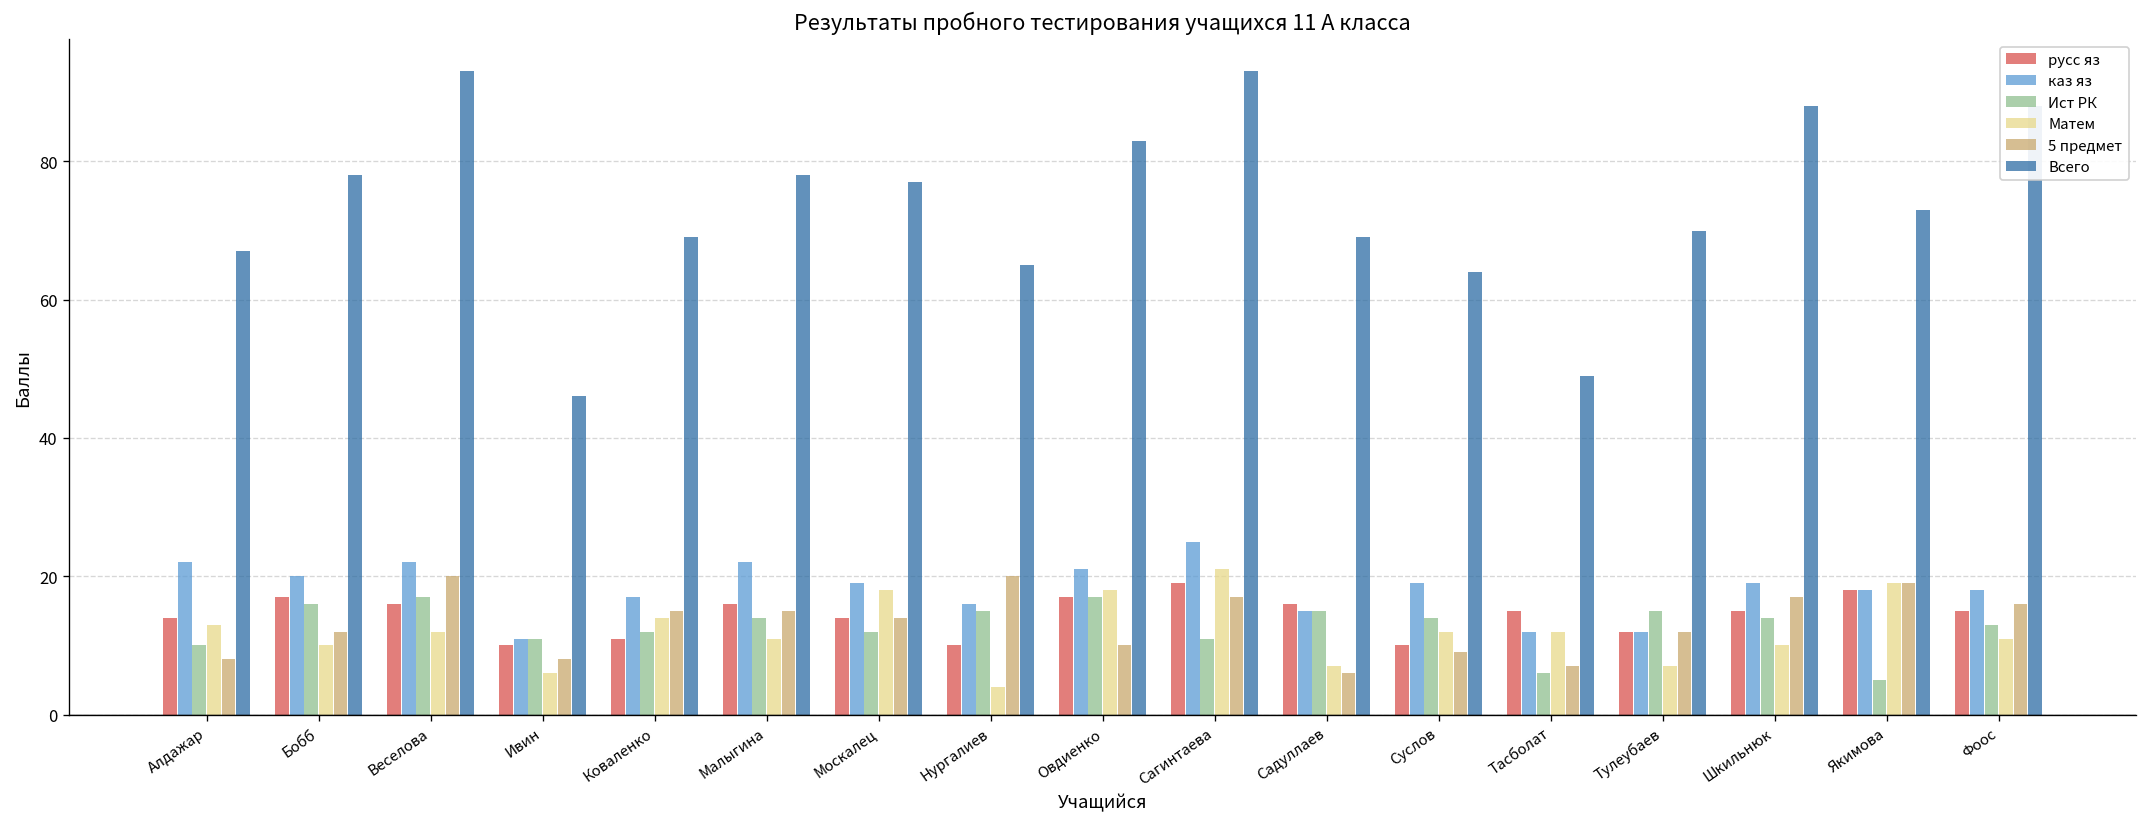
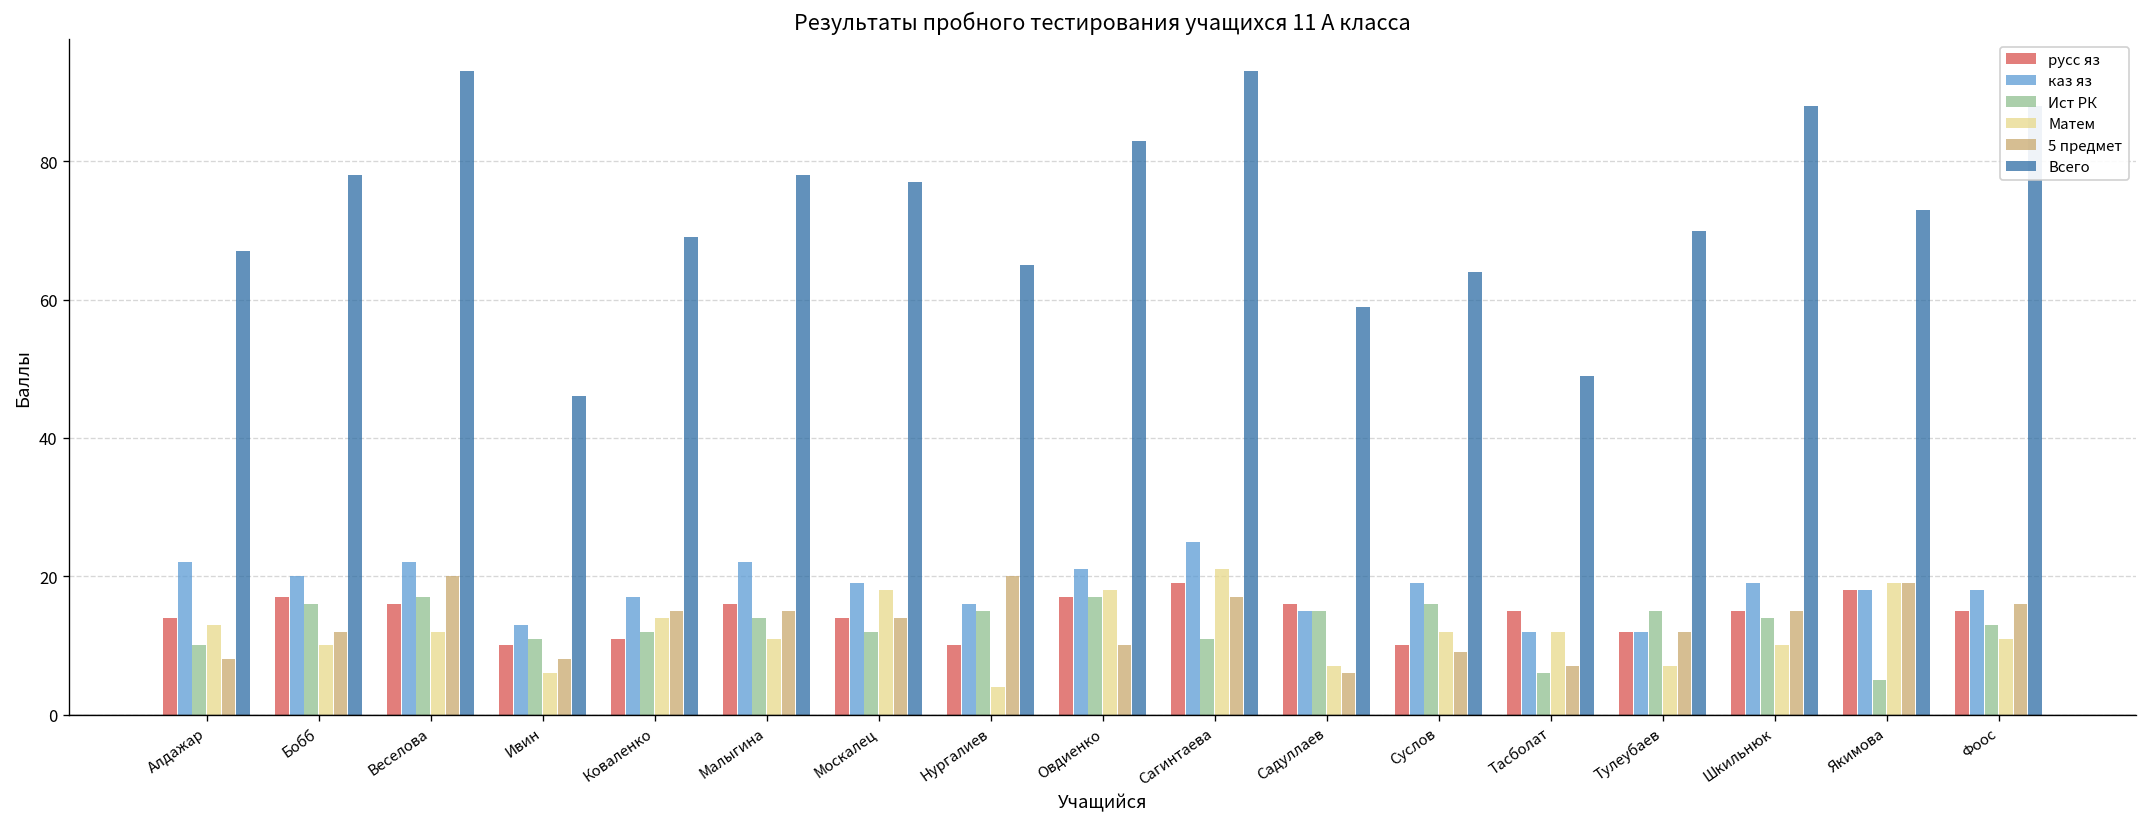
  {
    "русс яз": {
      "Алдажар": 14,
      "Бобб": 17,
      "Веселова": 16,
      "Ивин": 10,
      "Коваленко": 11,
      "Малыгина": 16,
      "Москалец": 14,
      "Нургалиев": 10,
      "Овдиенко": 17,
      "Сагинтаева": 19,
      "Садуллаев": 16,
      "Суслов": 10,
      "Тасболат": 15,
      "Тулеубаев": 12,
      "Шкильнюк": 15,
      "Якимова": 18,
      "Фоос": 15
    },
    "каз яз": {
      "Алдажар": 22,
      "Бобб": 20,
      "Веселова": 22,
-     "Ивин": 11,
+     "Ивин": 13,
      "Коваленко": 17,
      "Малыгина": 22,
      "Москалец": 19,
      "Нургалиев": 16,
      "Овдиенко": 21,
      "Сагинтаева": 25,
      "Садуллаев": 15,
      "Суслов": 19,
      "Тасболат": 12,
      "Тулеубаев": 12,
      "Шкильнюк": 19,
      "Якимова": 18,
      "Фоос": 18
    },
    "Ист РК": {
      "Алдажар": 10,
      "Бобб": 16,
      "Веселова": 17,
      "Ивин": 11,
      "Коваленко": 12,
      "Малыгина": 14,
      "Москалец": 12,
      "Нургалиев": 15,
      "Овдиенко": 17,
      "Сагинтаева": 11,
      "Садуллаев": 15,
-     "Суслов": 14,
+     "Суслов": 16,
      "Тасболат": 6,
      "Тулеубаев": 15,
      "Шкильнюк": 14,
      "Якимова": 5,
      "Фоос": 13
    },
    "Матем": {
      "Алдажар": 13,
      "Бобб": 10,
      "Веселова": 12,
      "Ивин": 6,
      "Коваленко": 14,
      "Малыгина": 11,
      "Москалец": 18,
      "Нургалиев": 4,
      "Овдиенко": 18,
      "Сагинтаева": 21,
      "Садуллаев": 7,
      "Суслов": 12,
      "Тасболат": 12,
      "Тулеубаев": 7,
      "Шкильнюк": 10,
      "Якимова": 19,
      "Фоос": 11
    },
    "5 предмет": {
      "Алдажар": 8,
      "Бобб": 12,
      "Веселова": 20,
      "Ивин": 8,
      "Коваленко": 15,
      "Малыгина": 15,
      "Москалец": 14,
      "Нургалиев": 20,
      "Овдиенко": 10,
      "Сагинтаева": 17,
      "Садуллаев": 6,
      "Суслов": 9,
      "Тасболат": 7,
      "Тулеубаев": 12,
-     "Шкильнюк": 17,
+     "Шкильнюк": 15,
      "Якимова": 19,
      "Фоос": 16
    },
    "Всего": {
      "Алдажар": 67,
      "Бобб": 78,
      "Веселова": 93,
      "Ивин": 46,
      "Коваленко": 69,
      "Малыгина": 78,
      "Москалец": 77,
      "Нургалиев": 65,
      "Овдиенко": 83,
      "Сагинтаева": 93,
-     "Садуллаев": 69,
+     "Садуллаев": 59,
      "Суслов": 64,
      "Тасболат": 49,
      "Тулеубаев": 70,
      "Шкильнюк": 88,
      "Якимова": 73
    }
  }
